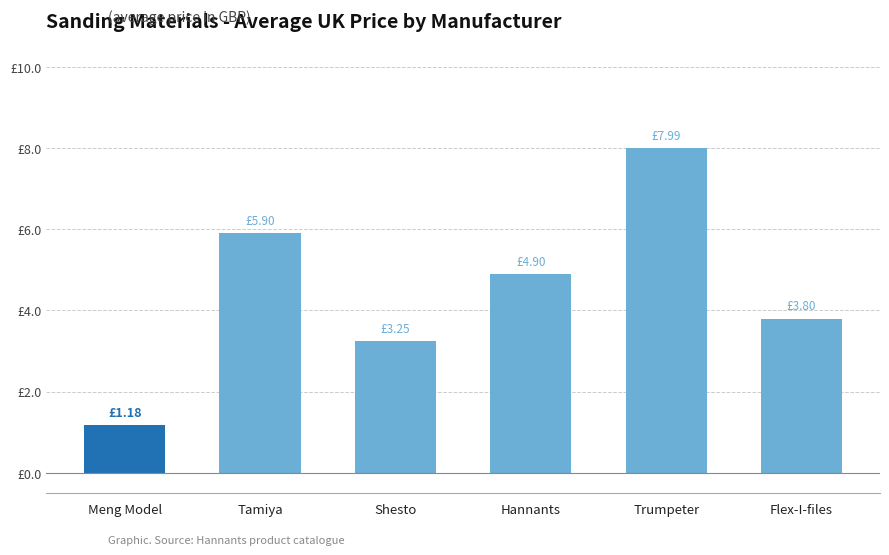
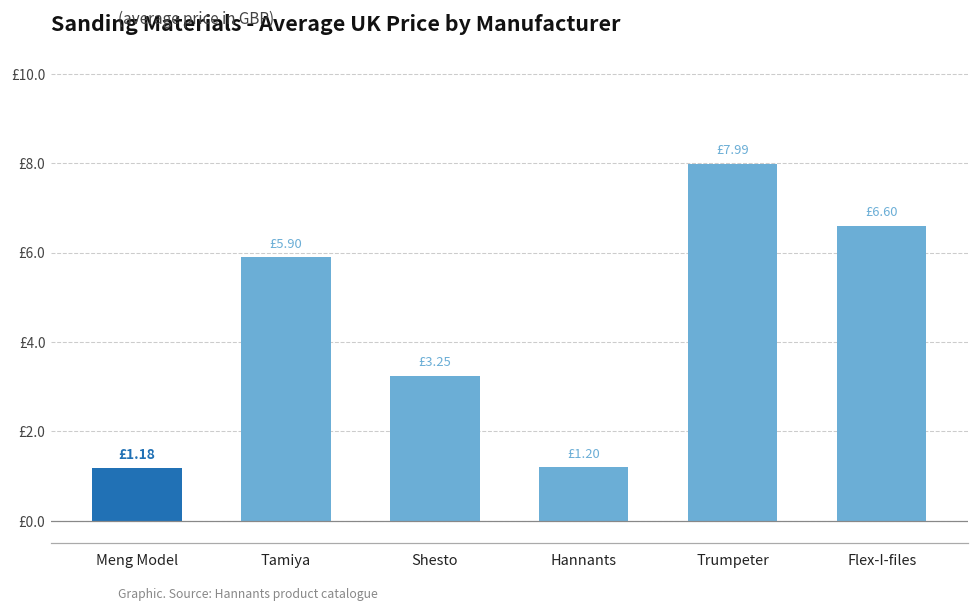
  {
    "Meng Model": "£1.18",
    "Tamiya": "£5.90",
    "Shesto": "£3.25",
-   "Hannants": "£4.90",
+   "Hannants": "£1.20",
    "Trumpeter": "£7.99",
-   "Flex-I-files": "£3.80"
+   "Flex-I-files": "£6.60"
  }
